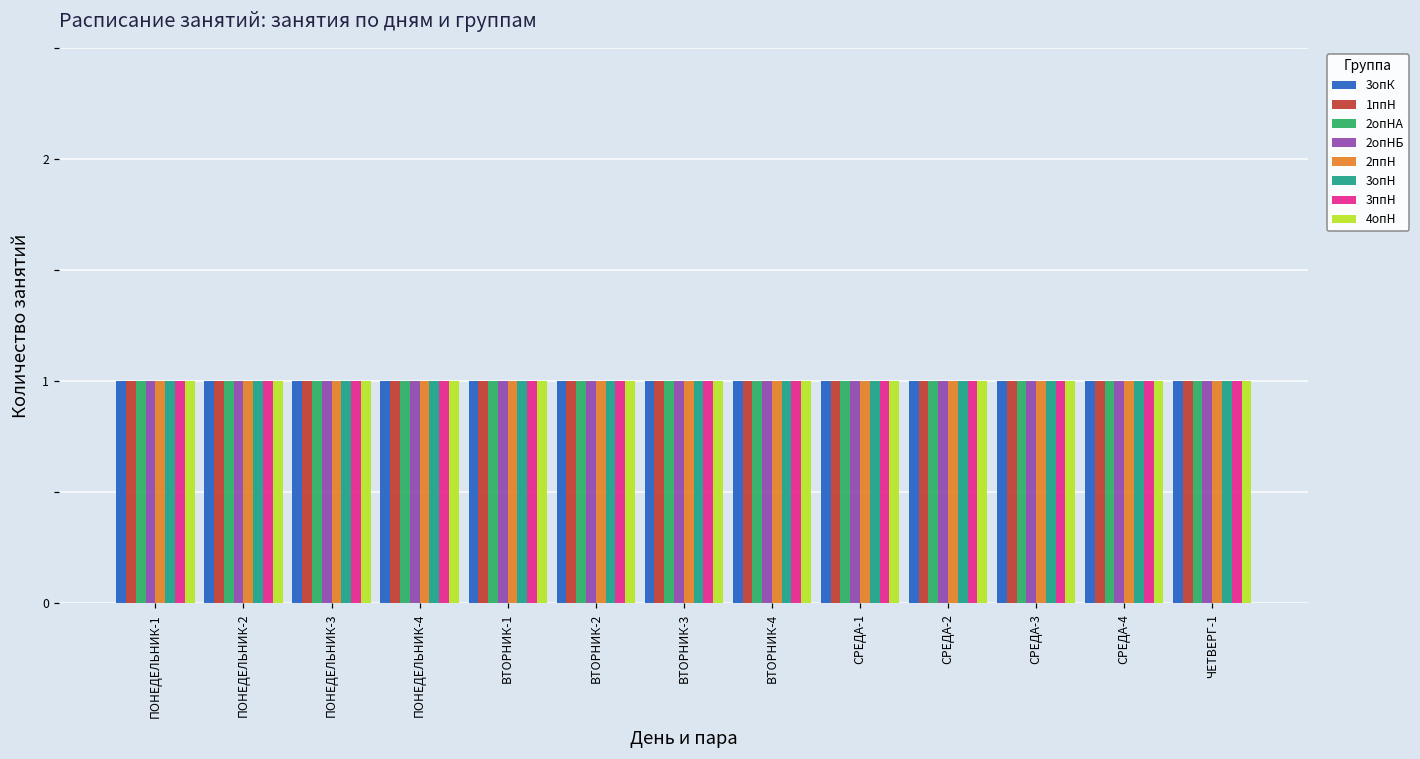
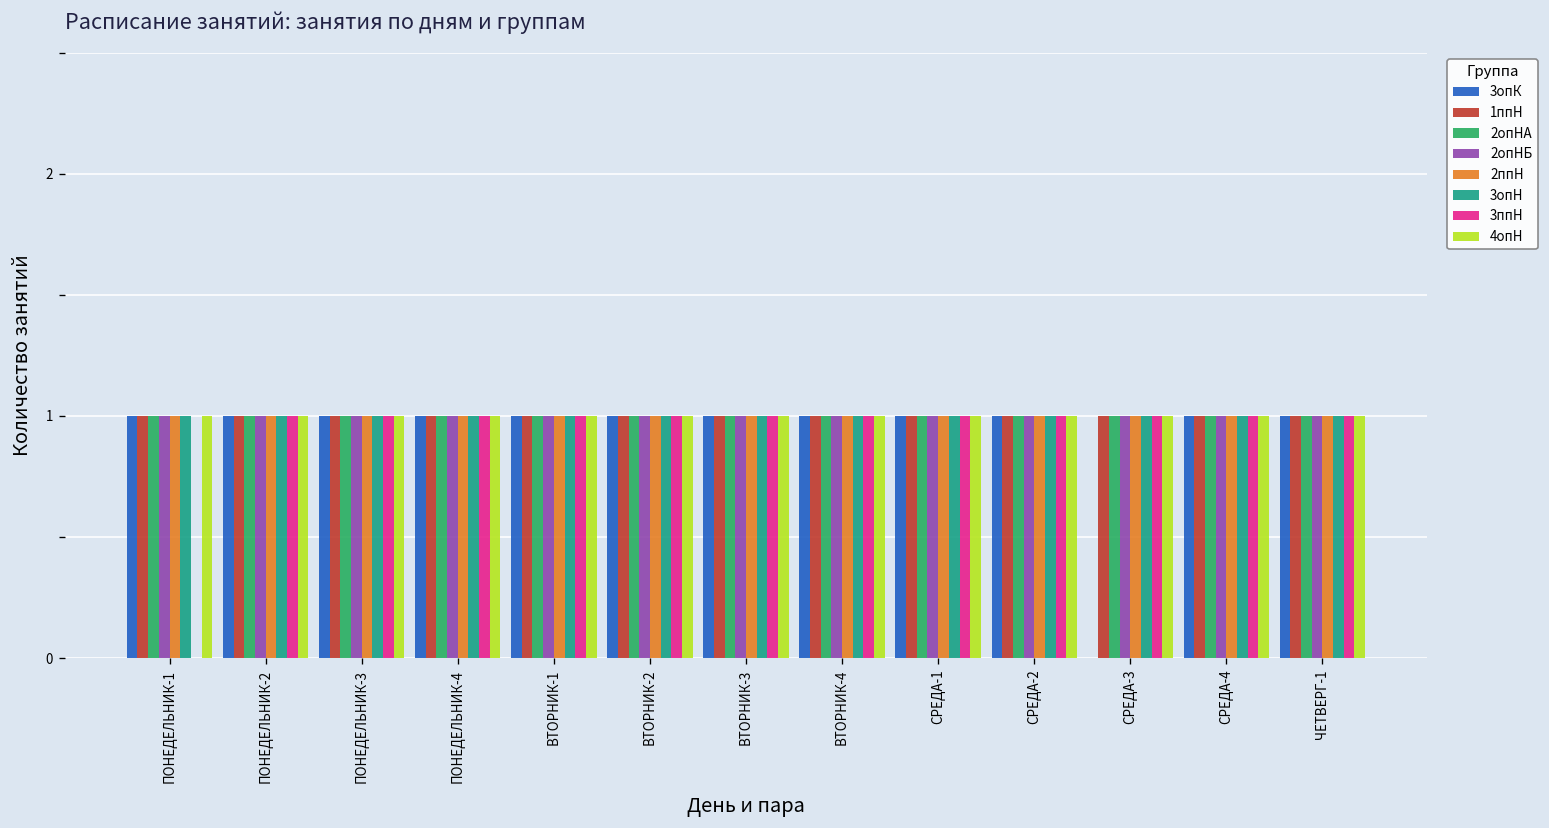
  {
    "3опК": {
      "ПОНЕДЕЛЬНИК-1": 1,
      "ПОНЕДЕЛЬНИК-2": 1,
      "ПОНЕДЕЛЬНИК-3": 1,
      "ПОНЕДЕЛЬНИК-4": 1,
      "ВТОРНИК-1": 1,
      "ВТОРНИК-2": 1,
      "ВТОРНИК-3": 1,
      "ВТОРНИК-4": 1,
      "СРЕДА-1": 1,
      "СРЕДА-2": 1,
-     "СРЕДА-3": 1,
+     "СРЕДА-3": 0,
      "СРЕДА-4": 1,
      "ЧЕТВЕРГ-1": 1
    },
    "1ппН": {
      "ПОНЕДЕЛЬНИК-1": 1,
      "ПОНЕДЕЛЬНИК-2": 1,
      "ПОНЕДЕЛЬНИК-3": 1,
      "ПОНЕДЕЛЬНИК-4": 1,
      "ВТОРНИК-1": 1,
      "ВТОРНИК-2": 1,
      "ВТОРНИК-3": 1,
      "ВТОРНИК-4": 1,
      "СРЕДА-1": 1,
      "СРЕДА-2": 1,
      "СРЕДА-3": 1,
      "СРЕДА-4": 1,
      "ЧЕТВЕРГ-1": 1
    },
    "2опНБ": {
      "ПОНЕДЕЛЬНИК-1": 1,
      "ПОНЕДЕЛЬНИК-2": 1,
      "ПОНЕДЕЛЬНИК-3": 1,
      "ПОНЕДЕЛЬНИК-4": 1,
      "ВТОРНИК-1": 1,
      "ВТОРНИК-2": 1,
      "ВТОРНИК-3": 1,
      "ВТОРНИК-4": 1,
      "СРЕДА-1": 1,
      "СРЕДА-2": 1,
      "СРЕДА-3": 1,
      "СРЕДА-4": 1,
      "ЧЕТВЕРГ-1": 1
    },
    "2ппН": {
      "ПОНЕДЕЛЬНИК-1": 1,
      "ПОНЕДЕЛЬНИК-2": 1,
      "ПОНЕДЕЛЬНИК-3": 1,
      "ПОНЕДЕЛЬНИК-4": 1,
      "ВТОРНИК-1": 1,
      "ВТОРНИК-2": 1,
      "ВТОРНИК-3": 1,
      "ВТОРНИК-4": 1,
      "СРЕДА-1": 1,
      "СРЕДА-2": 1,
      "СРЕДА-3": 1,
      "СРЕДА-4": 1,
      "ЧЕТВЕРГ-1": 1
    },
    "3ппН": {
-     "ПОНЕДЕЛЬНИК-1": 1,
+     "ПОНЕДЕЛЬНИК-1": 0,
      "ПОНЕДЕЛЬНИК-2": 1,
      "ПОНЕДЕЛЬНИК-3": 1,
      "ПОНЕДЕЛЬНИК-4": 1,
      "ВТОРНИК-1": 1,
      "ВТОРНИК-2": 1,
      "ВТОРНИК-3": 1,
      "ВТОРНИК-4": 1,
      "СРЕДА-1": 1,
      "СРЕДА-2": 1,
      "СРЕДА-3": 1,
      "СРЕДА-4": 1,
      "ЧЕТВЕРГ-1": 1
    },
    "4опН": {
      "ПОНЕДЕЛЬНИК-1": 1,
      "ПОНЕДЕЛЬНИК-2": 1,
      "ПОНЕДЕЛЬНИК-3": 1,
      "ПОНЕДЕЛЬНИК-4": 1,
      "ВТОРНИК-1": 1,
      "ВТОРНИК-2": 1,
      "ВТОРНИК-3": 1,
      "ВТОРНИК-4": 1,
      "СРЕДА-1": 1,
      "СРЕДА-2": 1,
      "СРЕДА-3": 1,
      "СРЕДА-4": 1,
      "ЧЕТВЕРГ-1": 1
    }
  }
